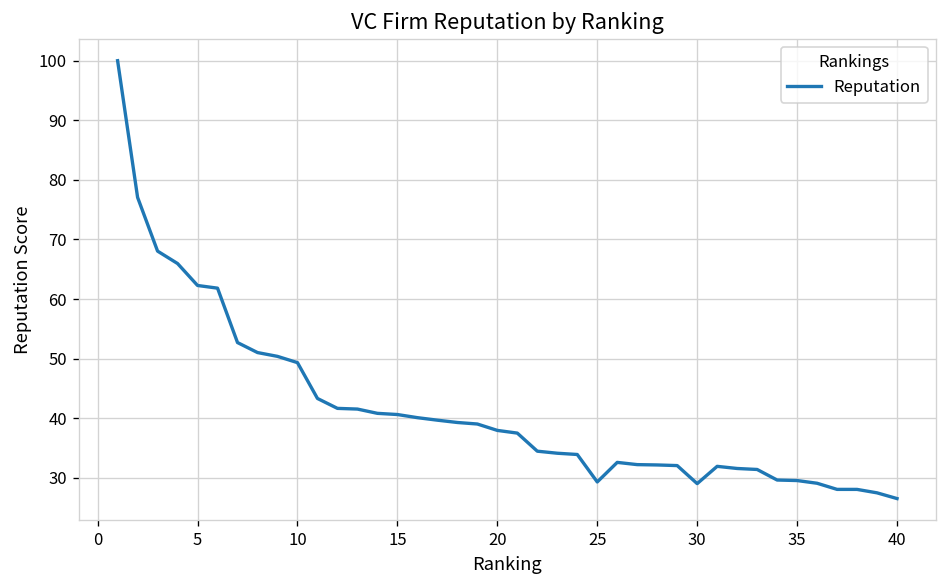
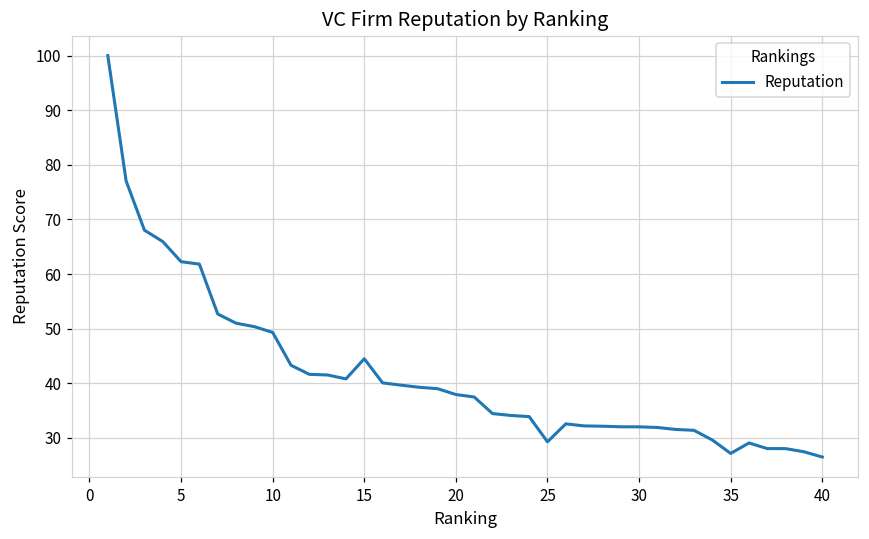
  {
    "5": 62,
    "10": 49,
-   "15": 41,
+   "15": 45,
    "20": 38,
    "25": 29,
-   "30": 29,
-   "35": 30,
+   "30": 32,
+   "35": 27,
    "40": 27
  }
